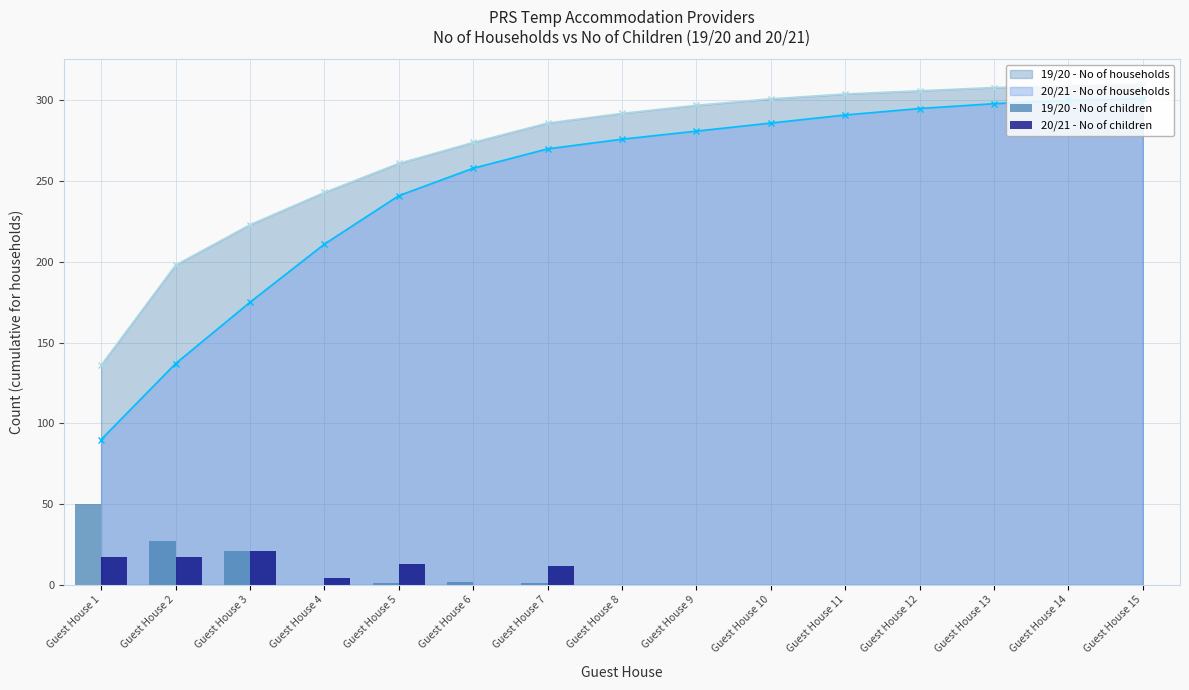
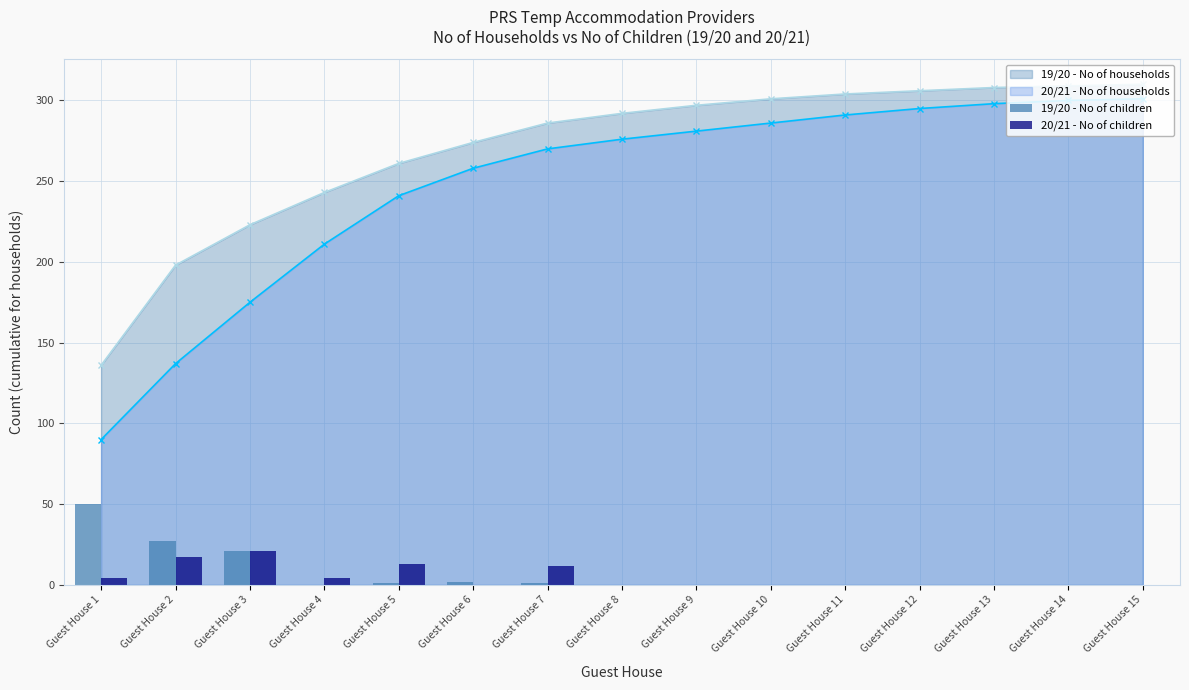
  {
    "20/21 - No of children": {
-     "Guest House 1": 17,
+     "Guest House 1": 4,
      "Guest House 2": 17,
      "Guest House 3": 21,
      "Guest House 4": 4,
      "Guest House 5": 13,
      "Guest House 6": 0,
      "Guest House 7": 12,
      "Guest House 8": 0,
      "Guest House 9": 0,
      "Guest House 10": 0,
      "Guest House 11": 0,
      "Guest House 12": 0,
      "Guest House 13": 0,
      "Guest House 14": 0,
      "Guest House 15": 0
    }
  }
